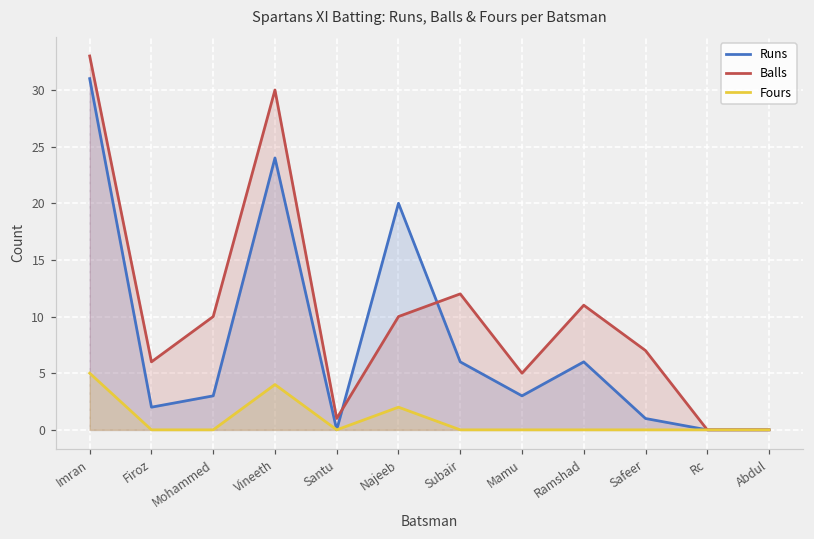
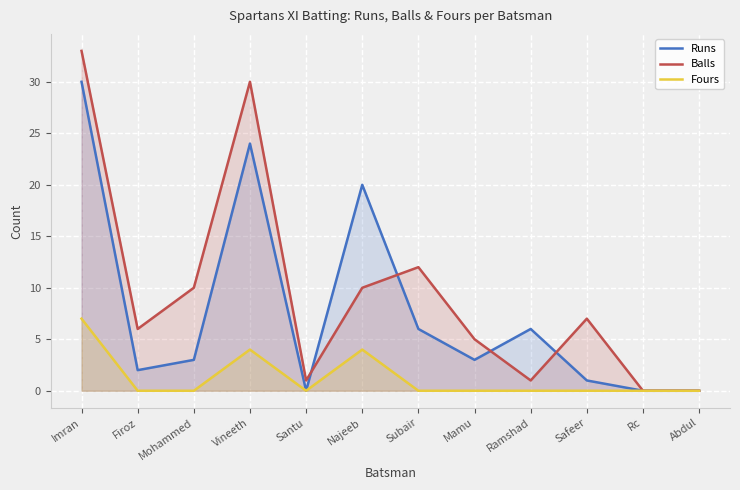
  {
    "Runs": {
-     "Imran": 31,
+     "Imran": 30,
      "Firoz": 2,
      "Mohammed": 3,
      "Vineeth": 24,
      "Najeeb": 20,
      "Subair": 6,
      "Mamu": 3,
      "Ramshad": 6,
      "Safeer": 1
    },
    "Balls": {
      "Imran": 33,
      "Firoz": 6,
      "Mohammed": 10,
      "Vineeth": 30,
      "Santu": 1,
      "Najeeb": 10,
      "Subair": 12,
      "Mamu": 5,
-     "Ramshad": 11,
+     "Ramshad": 1,
      "Safeer": 7
    },
    "Fours": {
-     "Imran": 5,
+     "Imran": 7,
      "Firoz": 0,
      "Mohammed": 0,
      "Vineeth": 4,
-     "Najeeb": 2,
+     "Najeeb": 4,
      "Subair": 0,
      "Mamu": 0,
      "Ramshad": 0,
      "Safeer": 0
    }
  }
